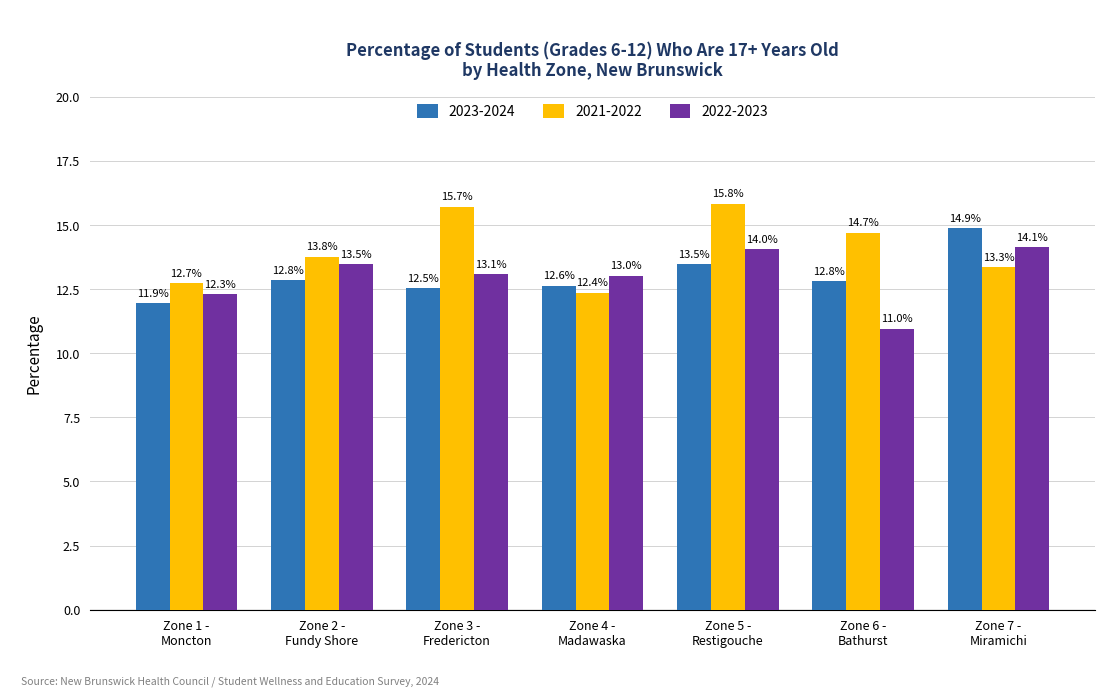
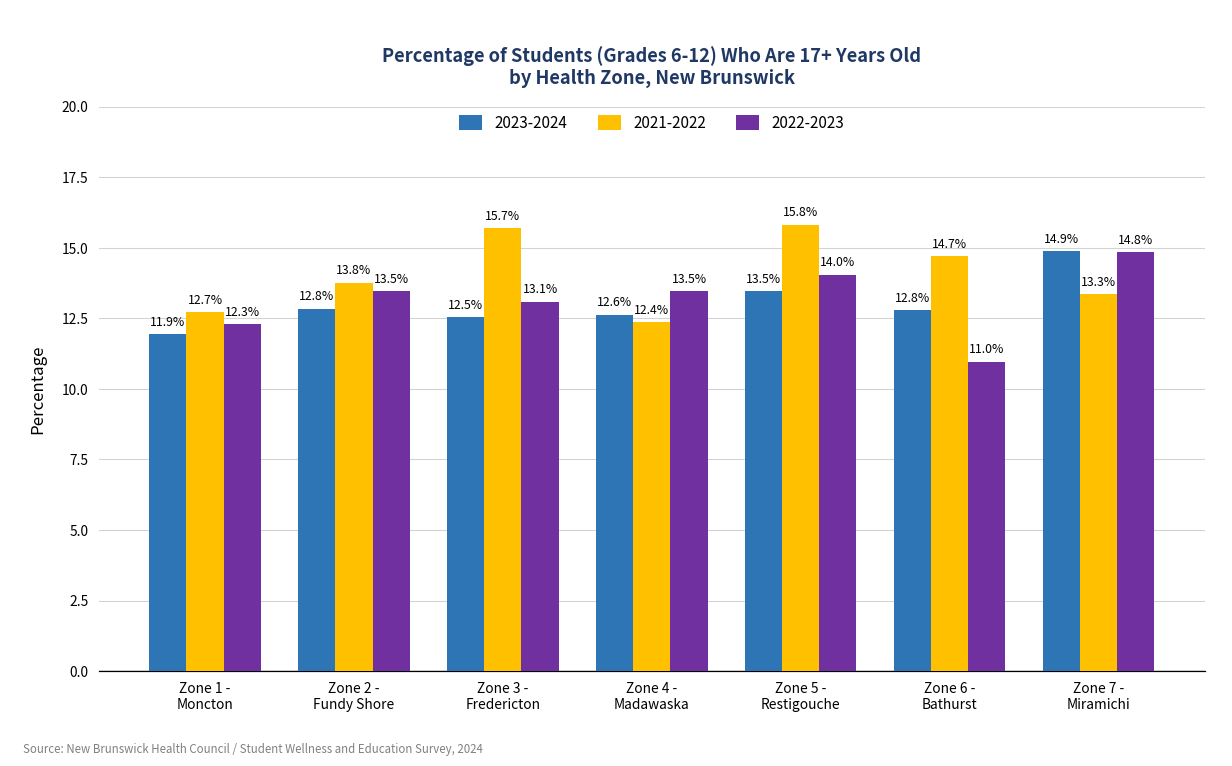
  {
    "2023-2024": {
      "Zone 1 - Moncton": "11.9%",
      "Zone 2 - Fundy Shore": "12.8%",
      "Zone 3 - Fredericton": "12.5%",
      "Zone 4 - Madawaska": "12.6%",
      "Zone 5 - Restigouche": "13.5%",
      "Zone 6 - Bathurst": "12.8%",
      "Zone 7 - Miramichi": "14.9%"
    },
    "2021-2022": {
      "Zone 1 - Moncton": "12.7%",
      "Zone 2 - Fundy Shore": "13.8%",
      "Zone 3 - Fredericton": "15.7%",
      "Zone 4 - Madawaska": "12.4%",
      "Zone 5 - Restigouche": "15.8%",
      "Zone 6 - Bathurst": "14.7%",
      "Zone 7 - Miramichi": "13.3%"
    },
    "2022-2023": {
      "Zone 1 - Moncton": "12.3%",
      "Zone 2 - Fundy Shore": "13.5%",
      "Zone 3 - Fredericton": "13.1%",
-     "Zone 4 - Madawaska": "13.0%",
+     "Zone 4 - Madawaska": "13.5%",
      "Zone 5 - Restigouche": "14.0%",
      "Zone 6 - Bathurst": "11.0%",
-     "Zone 7 - Miramichi": "14.1%"
+     "Zone 7 - Miramichi": "14.8%"
    }
  }
